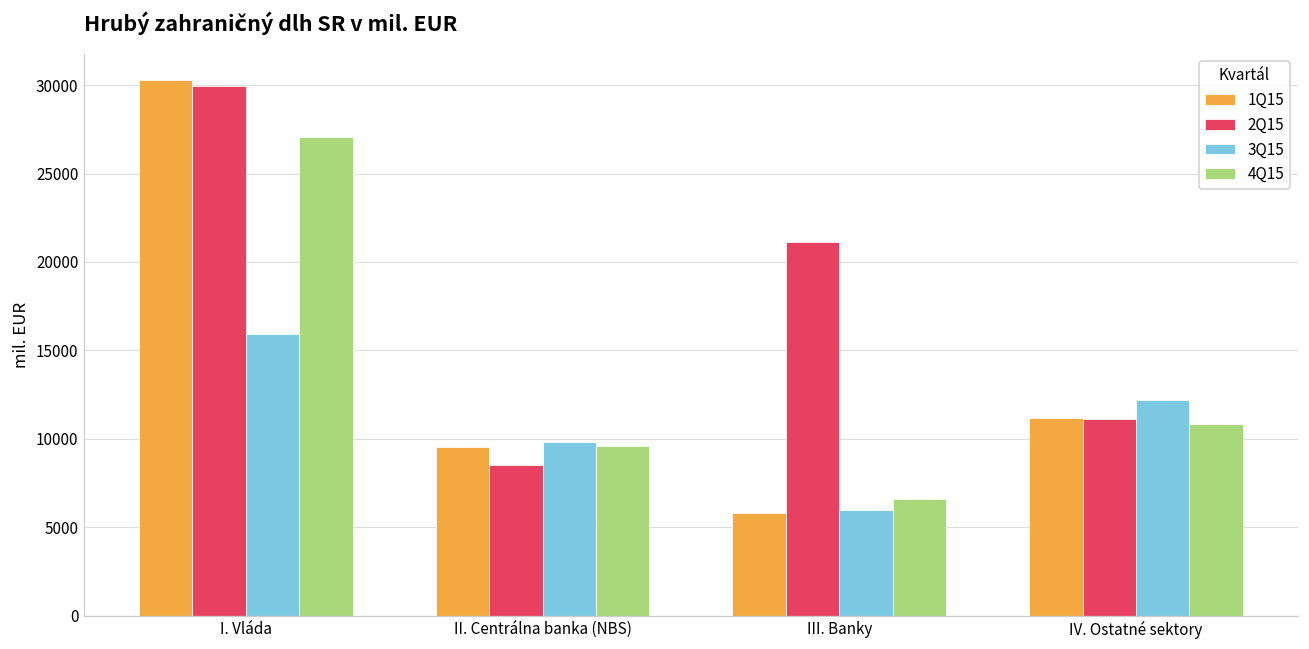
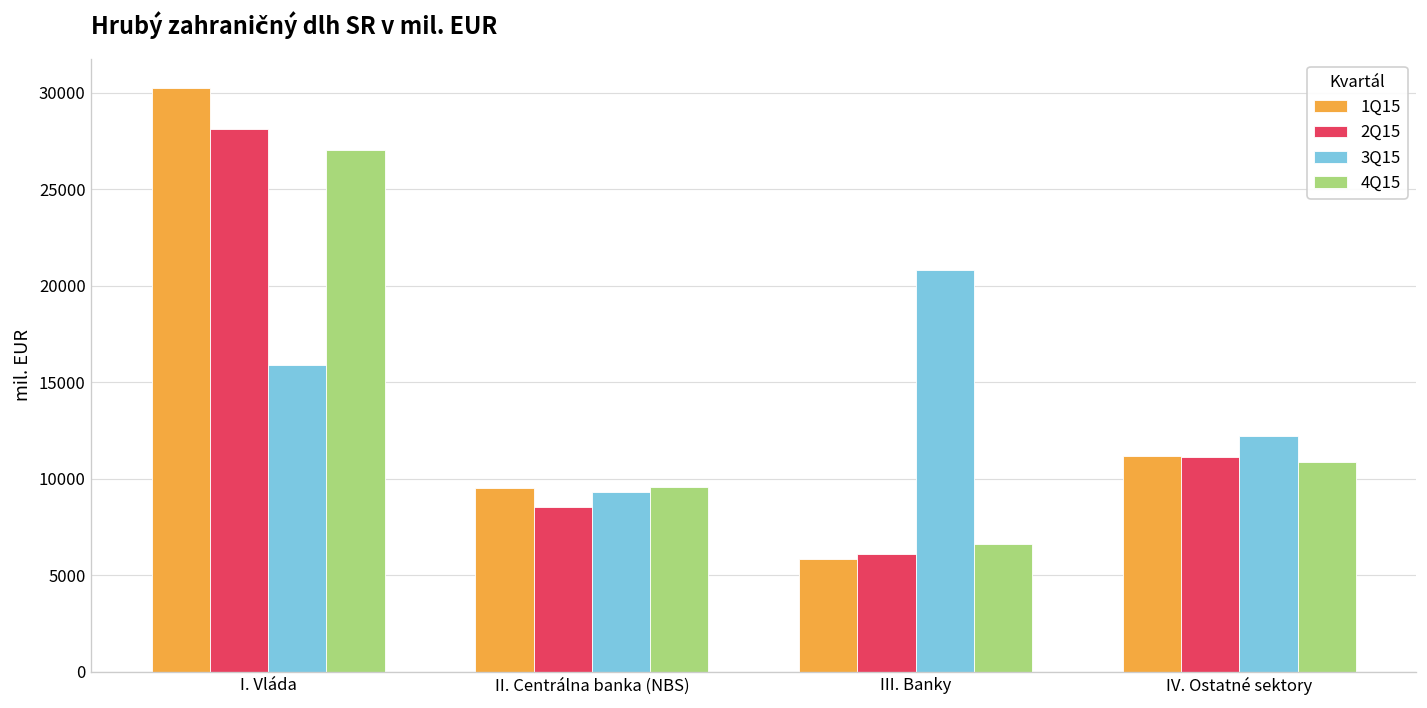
  {
    "1Q15": {
      "I. Vláda": 30300,
      "II. Centrálna banka (NBS)": 9500,
      "III. Banky": 5800,
      "IV. Ostatné sektory": 11200
    },
    "2Q15": {
-     "I. Vláda": 30000,
+     "I. Vláda": 28100,
      "II. Centrálna banka (NBS)": 8500,
-     "III. Banky": 21100,
+     "III. Banky": 6100,
      "IV. Ostatné sektory": 11100
    },
    "3Q15": {
      "I. Vláda": 15900,
-     "II. Centrálna banka (NBS)": 9800,
-     "III. Banky": 5900,
+     "II. Centrálna banka (NBS)": 9300,
+     "III. Banky": 20800,
      "IV. Ostatné sektory": 12200
    },
    "4Q15": {
      "I. Vláda": 27100,
      "II. Centrálna banka (NBS)": 9600,
      "III. Banky": 6600,
      "IV. Ostatné sektory": 10900
    }
  }
